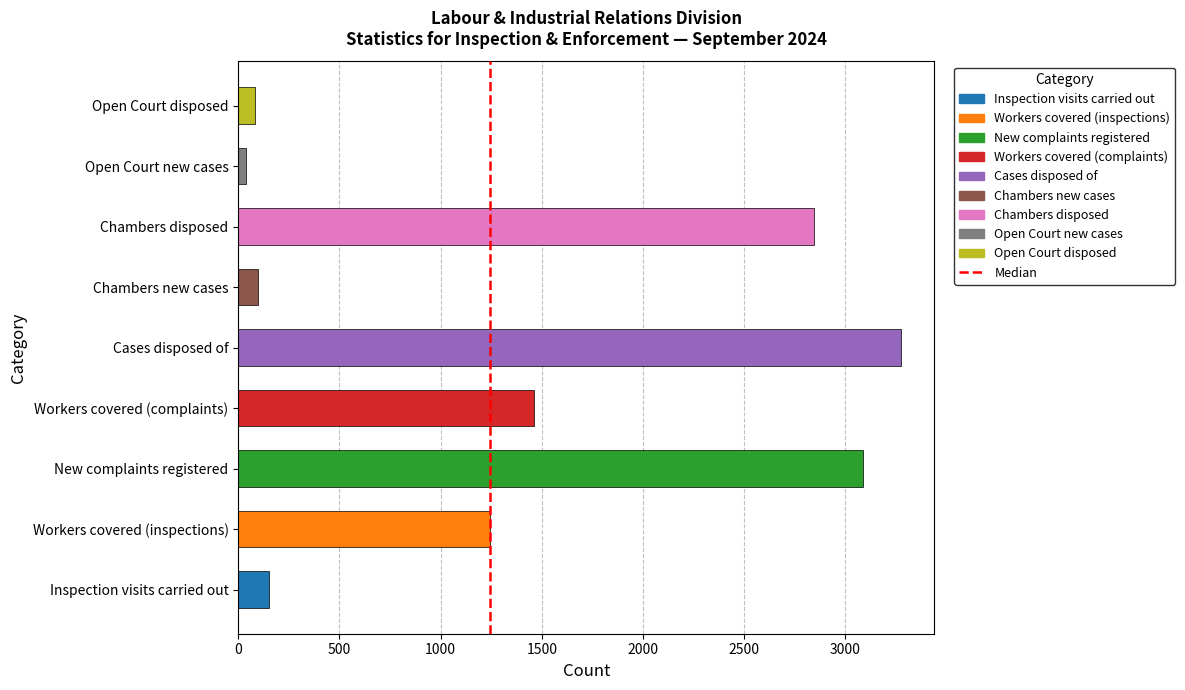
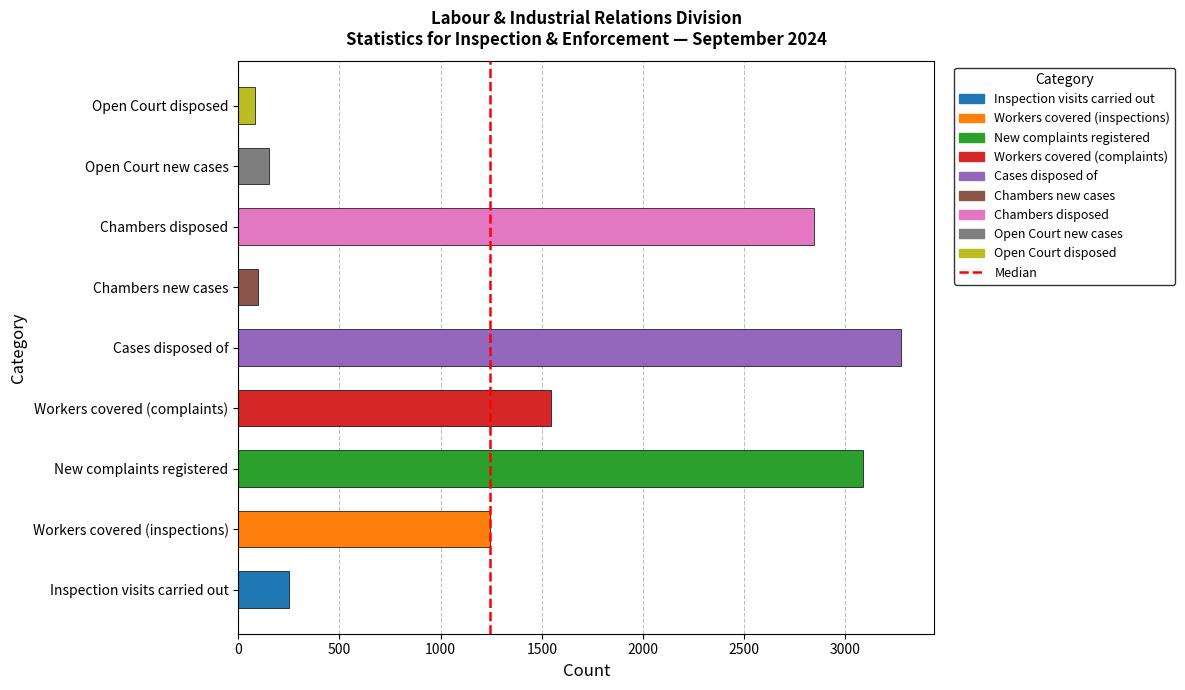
  {
    "Open Court disposed": 80,
-   "Open Court new cases": 40,
+   "Open Court new cases": 150,
    "Chambers disposed": 2850,
    "Chambers new cases": 100,
    "Cases disposed of": 3280,
-   "Workers covered (complaints)": 1460,
+   "Workers covered (complaints)": 1540,
    "New complaints registered": 3090,
    "Workers covered (inspections)": 1250,
-   "Inspection visits carried out": 150
+   "Inspection visits carried out": 250
  }
